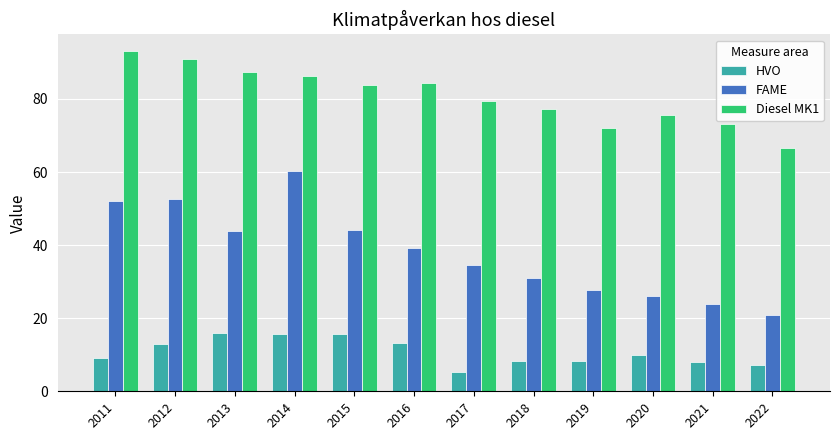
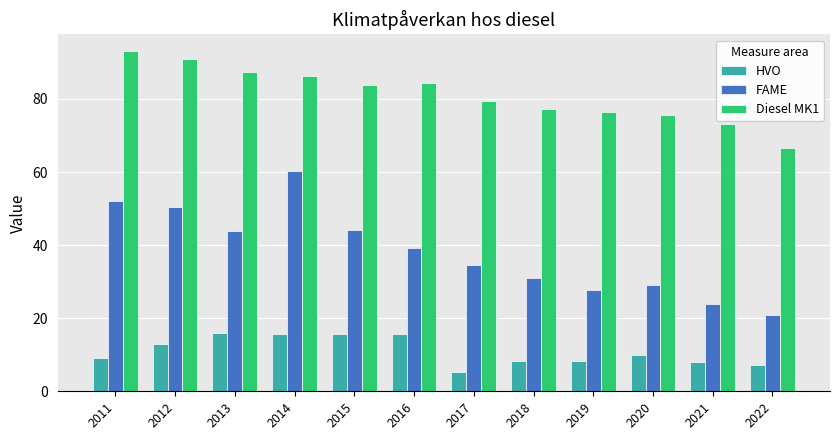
  {
    "HVO": {
      "2011": 9,
      "2012": 13,
      "2013": 16,
      "2014": 16,
      "2015": 16,
-     "2016": 13,
+     "2016": 16,
      "2017": 5,
      "2018": 8,
      "2019": 8,
      "2020": 10,
      "2021": 8,
      "2022": 7
    },
    "FAME": {
      "2011": 52,
-     "2012": 53,
+     "2012": 50,
      "2013": 44,
      "2014": 60,
      "2015": 44,
      "2016": 39,
      "2017": 35,
      "2018": 31,
      "2019": 28,
-     "2020": 26,
+     "2020": 29,
      "2021": 24,
      "2022": 21
    },
    "Diesel MK1": {
      "2011": 93,
      "2012": 91,
      "2013": 87,
      "2014": 86,
      "2015": 84,
      "2016": 84,
      "2017": 79,
      "2018": 77,
-     "2019": 72,
+     "2019": 77,
      "2020": 76,
      "2021": 73,
      "2022": 67
    }
  }
